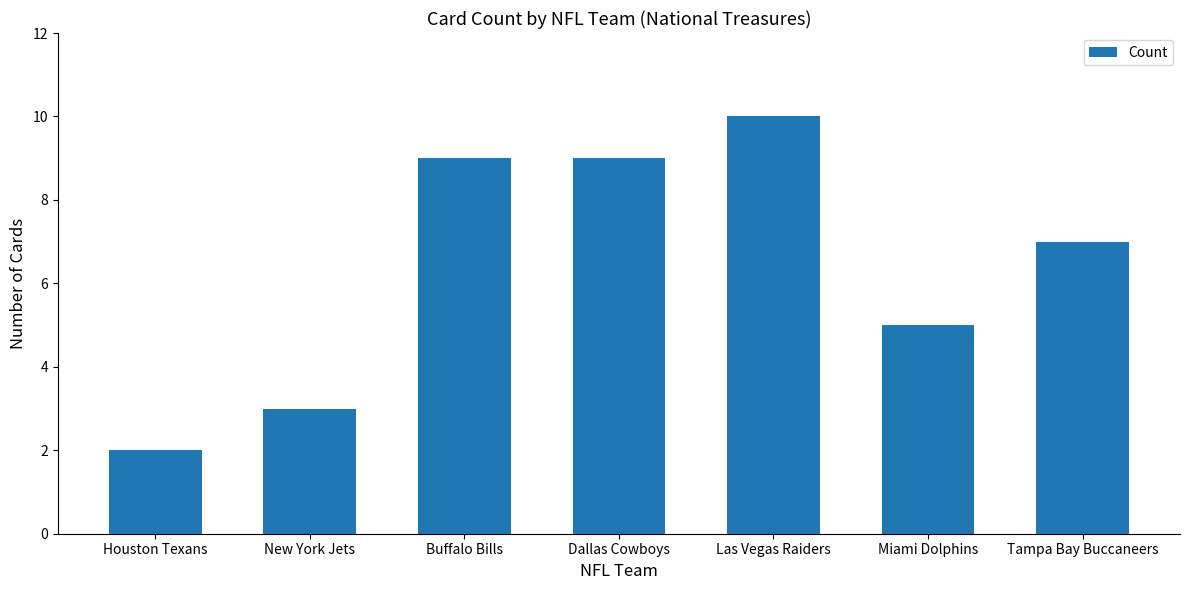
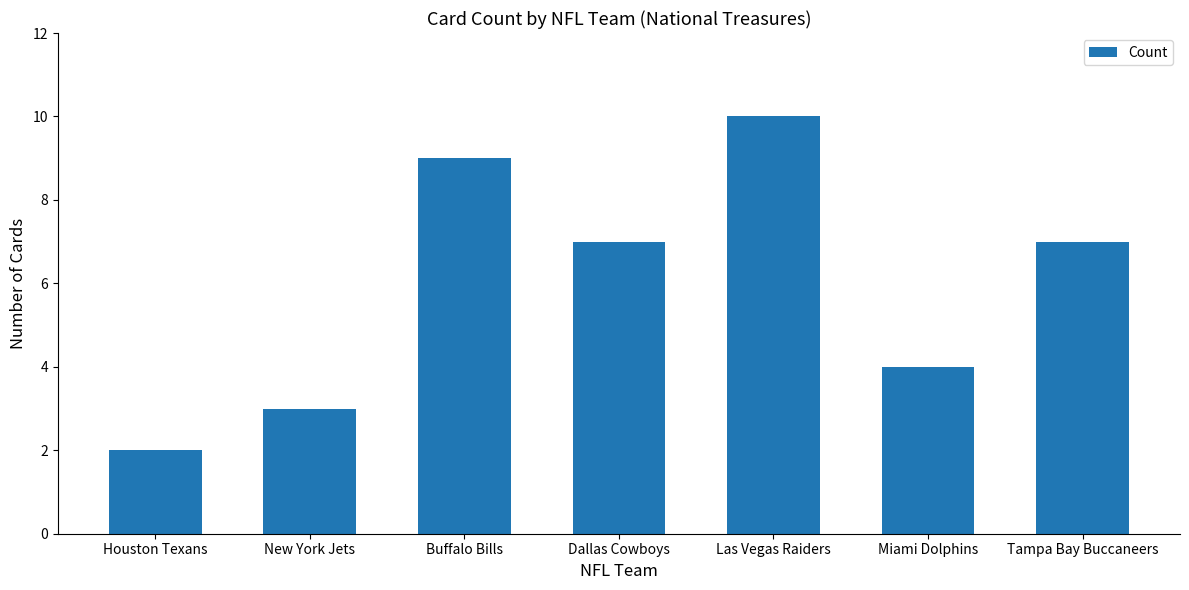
  {
    "Houston Texans": 2,
    "New York Jets": 3,
    "Buffalo Bills": 9,
-   "Dallas Cowboys": 9,
+   "Dallas Cowboys": 7,
    "Las Vegas Raiders": 10,
-   "Miami Dolphins": 5,
+   "Miami Dolphins": 4,
    "Tampa Bay Buccaneers": 7
  }
